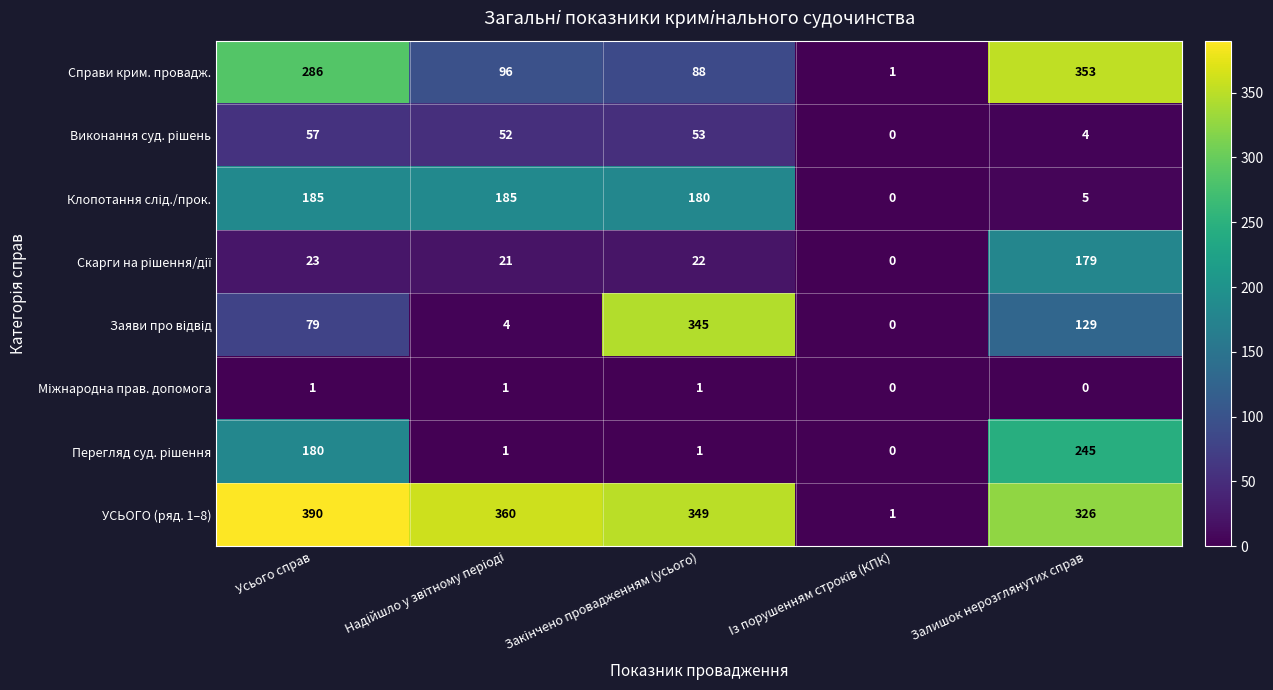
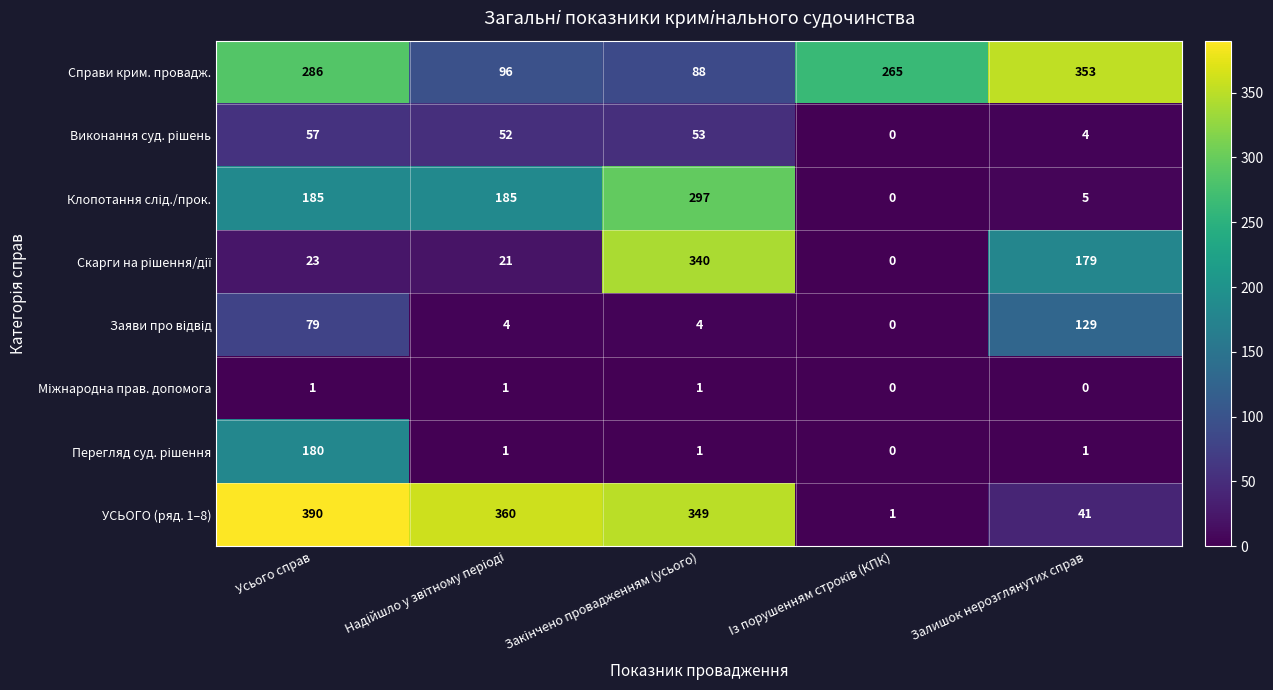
  {
    "Справи крим. провадж.": {
      "Усього справ": 286,
      "Надійшло у звітному періоді": 96,
      "Закінчено провадженням (усього)": 88,
-     "Із порушенням строків (КПК)": 1,
+     "Із порушенням строків (КПК)": 265,
      "Залишок нерозглянутих справ": 353
    },
    "Виконання суд. рішень": {
      "Усього справ": 57,
      "Надійшло у звітному періоді": 52,
      "Закінчено провадженням (усього)": 53,
      "Із порушенням строків (КПК)": 0,
      "Залишок нерозглянутих справ": 4
    },
    "Клопотання слід./прок.": {
      "Усього справ": 185,
      "Надійшло у звітному періоді": 185,
-     "Закінчено провадженням (усього)": 180,
+     "Закінчено провадженням (усього)": 297,
      "Із порушенням строків (КПК)": 0,
      "Залишок нерозглянутих справ": 5
    },
    "Скарги на рішення/дії": {
      "Усього справ": 23,
      "Надійшло у звітному періоді": 21,
-     "Закінчено провадженням (усього)": 22,
+     "Закінчено провадженням (усього)": 340,
      "Із порушенням строків (КПК)": 0,
      "Залишок нерозглянутих справ": 179
    },
    "Заяви про відвід": {
      "Усього справ": 79,
      "Надійшло у звітному періоді": 4,
-     "Закінчено провадженням (усього)": 345,
+     "Закінчено провадженням (усього)": 4,
      "Із порушенням строків (КПК)": 0,
      "Залишок нерозглянутих справ": 129
    },
    "Міжнародна прав. допомога": {
      "Усього справ": 1,
      "Надійшло у звітному періоді": 1,
      "Закінчено провадженням (усього)": 1,
      "Із порушенням строків (КПК)": 0,
      "Залишок нерозглянутих справ": 0
    },
    "Перегляд суд. рішення": {
      "Усього справ": 180,
      "Надійшло у звітному періоді": 1,
      "Закінчено провадженням (усього)": 1,
      "Із порушенням строків (КПК)": 0,
-     "Залишок нерозглянутих справ": 245
+     "Залишок нерозглянутих справ": 1
    },
    "УСЬОГО (ряд. 1–8)": {
      "Усього справ": 390,
      "Надійшло у звітному періоді": 360,
      "Закінчено провадженням (усього)": 349,
      "Із порушенням строків (КПК)": 1,
-     "Залишок нерозглянутих справ": 326
+     "Залишок нерозглянутих справ": 41
    }
  }
